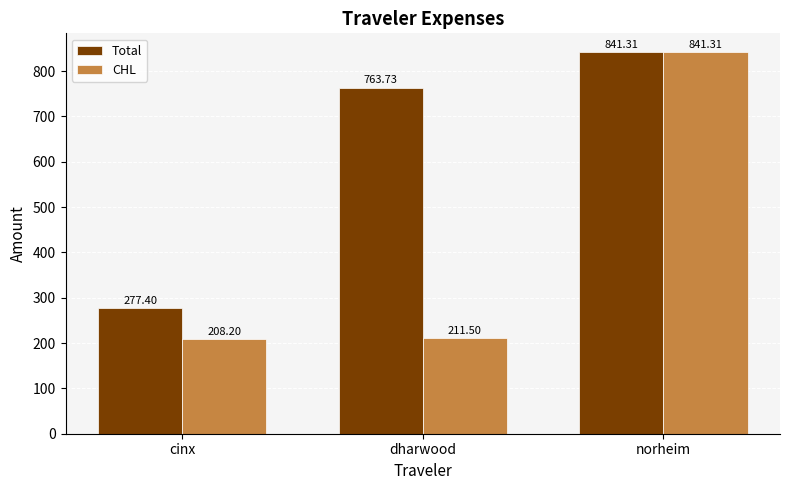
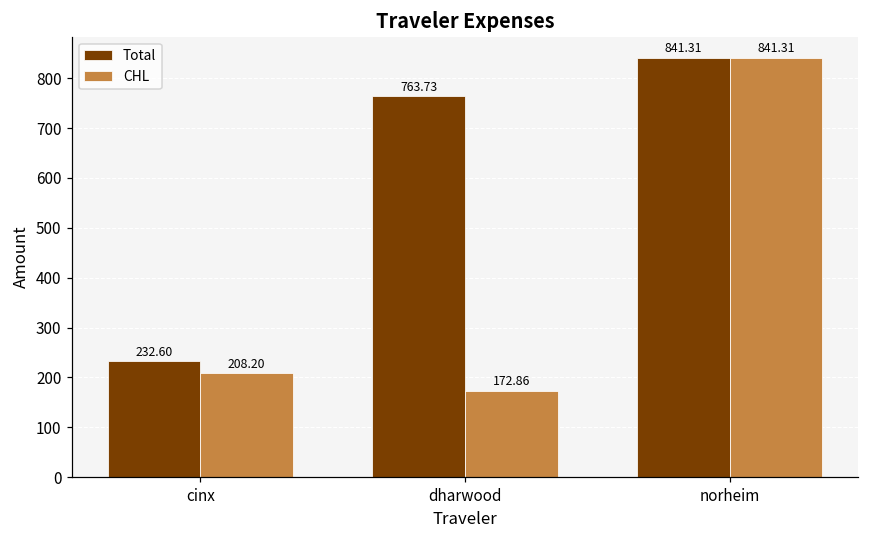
  {
    "Total": {
-     "cinx": 277.40,
+     "cinx": 232.60,
      "dharwood": 763.73,
      "norheim": 841.31
    },
    "CHL": {
      "cinx": 208.20,
-     "dharwood": 211.50,
+     "dharwood": 172.86,
      "norheim": 841.31
    }
  }
